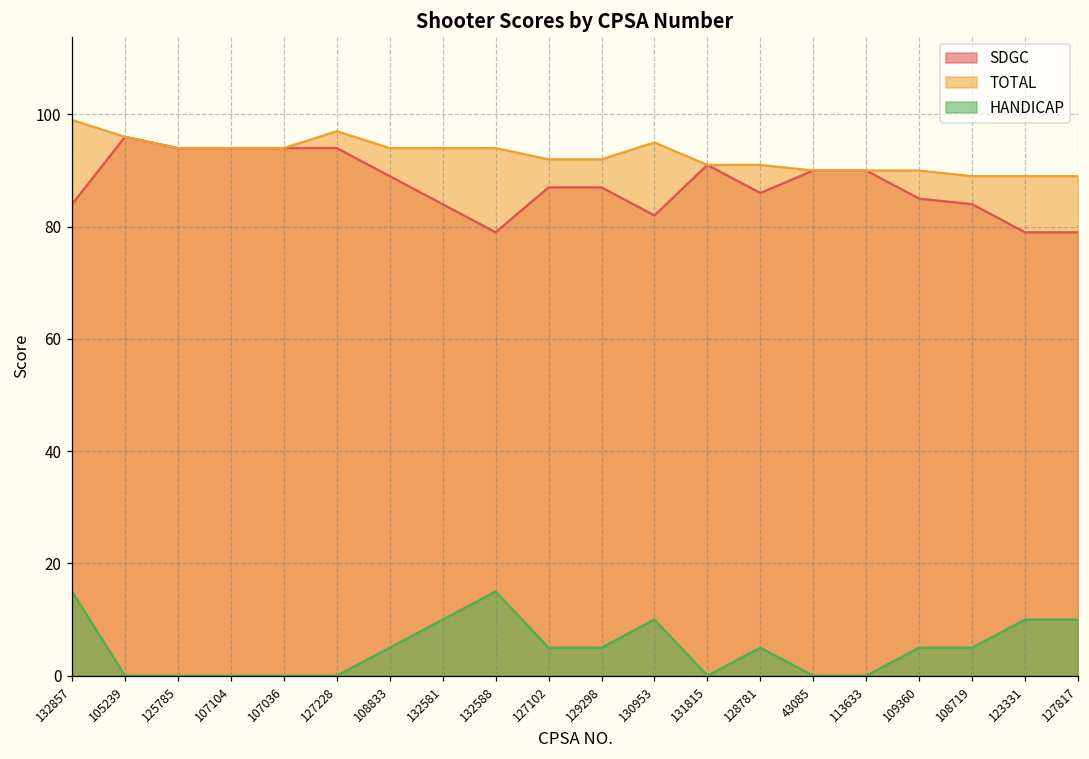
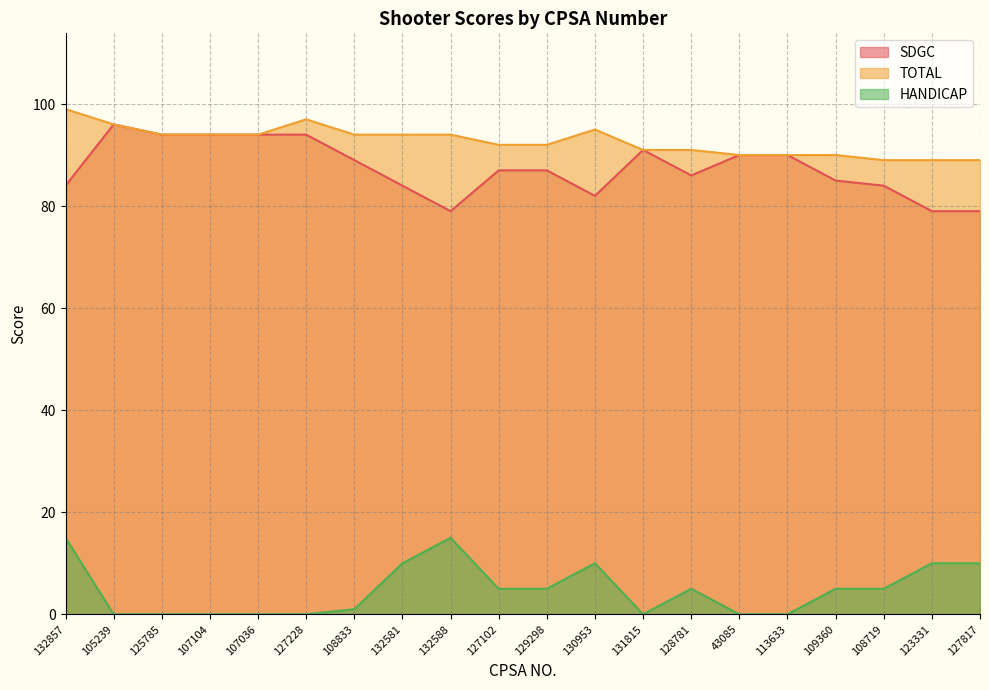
  {
    "SDGC": {
      "132857": 84,
      "127228": 94,
      "108833": 89,
      "132581": 84,
      "132588": 79,
      "127102": 87,
      "129298": 87,
      "130953": 82,
      "128781": 86,
      "109360": 85,
      "108719": 84,
      "123331": 79,
      "127817": 79
    },
    "TOTAL": {
      "132857": 99,
      "127228": 97,
      "108833": 94,
      "132581": 94,
      "132588": 94,
      "127102": 92,
      "129298": 92,
      "130953": 95,
      "128781": 91,
      "109360": 90,
      "108719": 89,
      "123331": 89,
      "127817": 89
    },
    "HANDICAP": {
      "132857": 15,
      "105239": 0,
      "125785": 0,
      "107104": 0,
      "107036": 0,
      "127228": 0,
-     "108833": 5,
+     "108833": 1,
      "132581": 10,
      "132588": 15,
      "127102": 5,
      "129298": 5,
      "130953": 10,
      "131815": 0,
      "128781": 5,
      "43085": 0,
      "113633": 0,
      "109360": 5,
      "108719": 5,
      "123331": 10,
      "127817": 10
    }
  }
